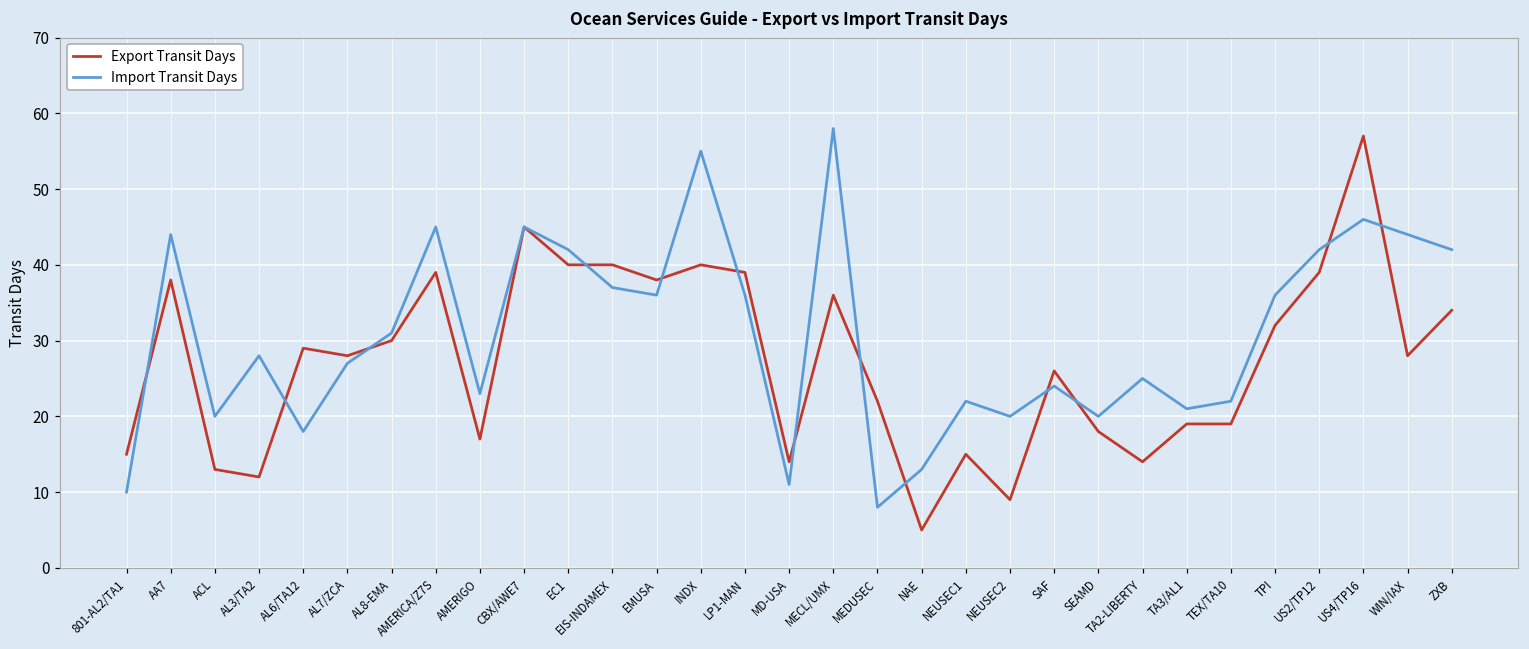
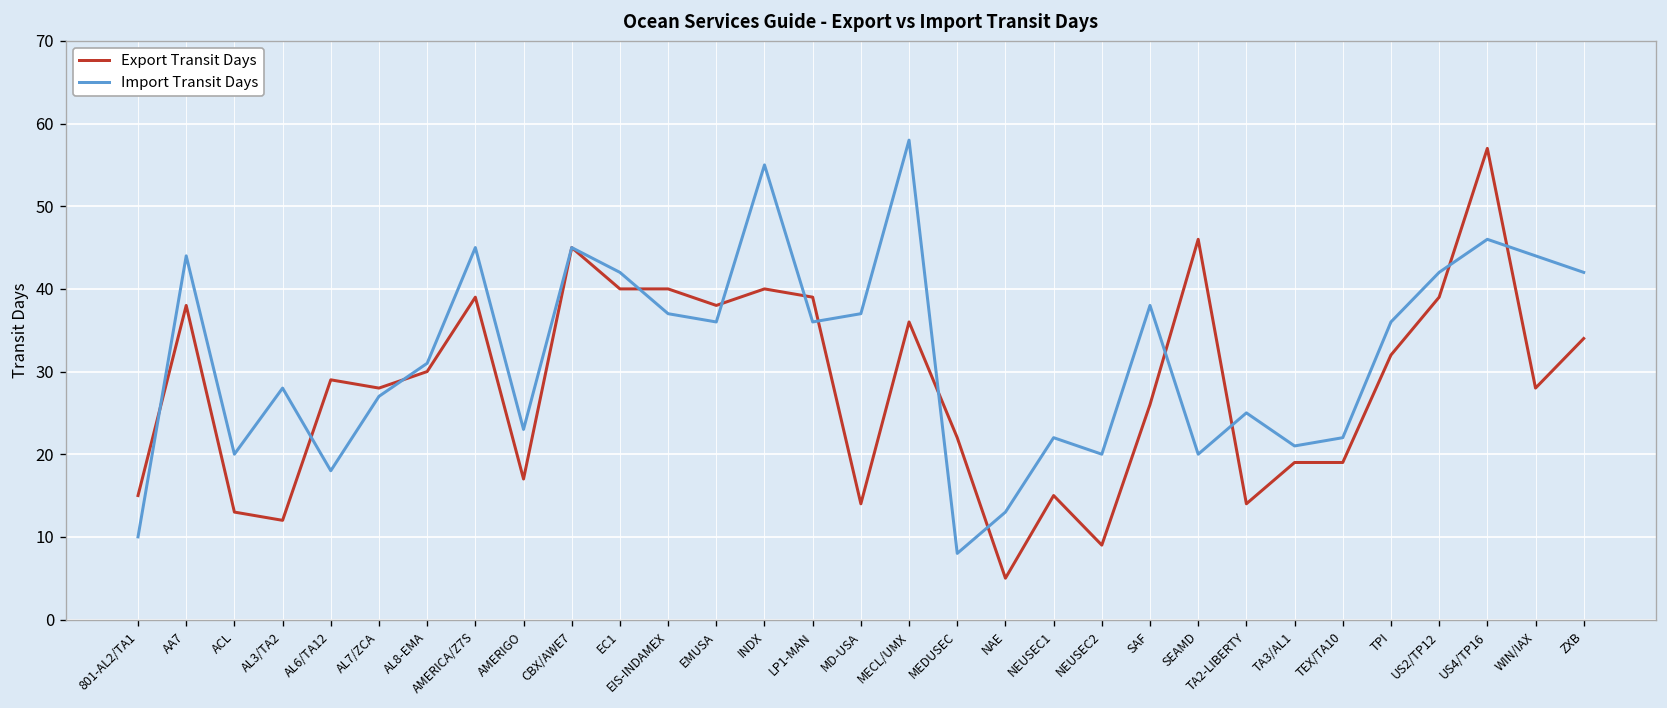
  {
    "Export Transit Days": {
      "801-AL2/TA1": 15,
      "AA7": 38,
      "ACL": 13,
      "AL3/TA2": 12,
      "AL6/TA12": 29,
      "AL7/ZCA": 28,
      "AL8-EMA": 30,
      "AMERICA/Z7S": 39,
      "AMERIGO": 17,
      "EC1": 40,
      "EIS-INDAMEX": 40,
      "EMUSA": 38,
      "INDX": 40,
      "LP1-MAN": 39,
      "MD-USA": 14,
      "MECL/UMX": 36,
      "MEDUSEC": 22,
      "NAE": 5,
      "NEUSEC1": 15,
      "NEUSEC2": 9,
      "SAF": 26,
-     "SEAMD": 18,
+     "SEAMD": 46,
      "TA2-LIBERTY": 14,
      "TA3/AL1": 19,
      "TEX/TA10": 19,
      "TPI": 32,
      "US2/TP12": 39,
      "US4/TP16": 57,
      "WIN/IAX": 28,
      "ZXB": 34
    },
    "Import Transit Days": {
      "801-AL2/TA1": 10,
      "AA7": 44,
      "ACL": 20,
      "AL3/TA2": 28,
      "AL6/TA12": 18,
      "AL7/ZCA": 27,
      "AL8-EMA": 31,
      "AMERICA/Z7S": 45,
      "AMERIGO": 23,
      "EC1": 42,
      "EIS-INDAMEX": 37,
      "EMUSA": 36,
      "INDX": 55,
      "LP1-MAN": 36,
-     "MD-USA": 11,
+     "MD-USA": 37,
      "MECL/UMX": 58,
      "MEDUSEC": 8,
      "NAE": 13,
      "NEUSEC1": 22,
      "NEUSEC2": 20,
-     "SAF": 24,
+     "SAF": 38,
      "SEAMD": 20,
      "TA2-LIBERTY": 25,
      "TA3/AL1": 21,
      "TEX/TA10": 22,
      "TPI": 36,
      "US2/TP12": 42,
      "US4/TP16": 46,
      "WIN/IAX": 44,
      "ZXB": 42
    }
  }
